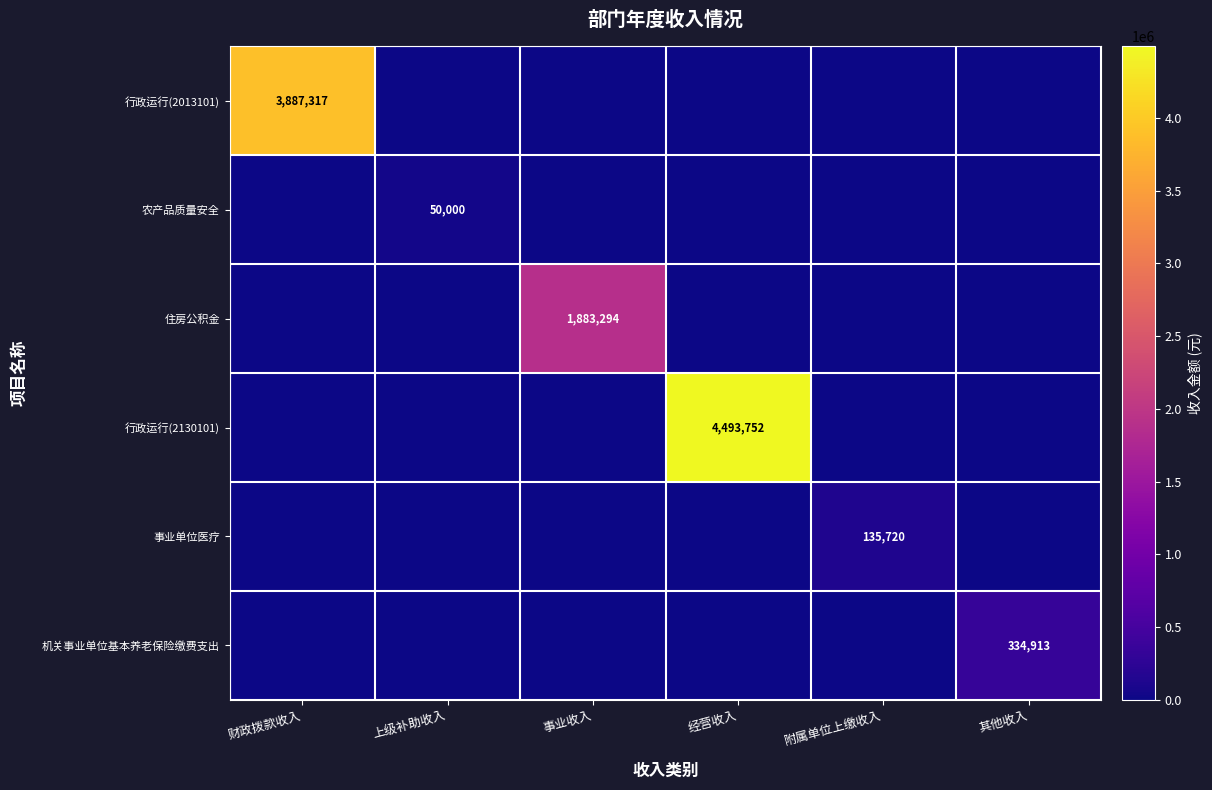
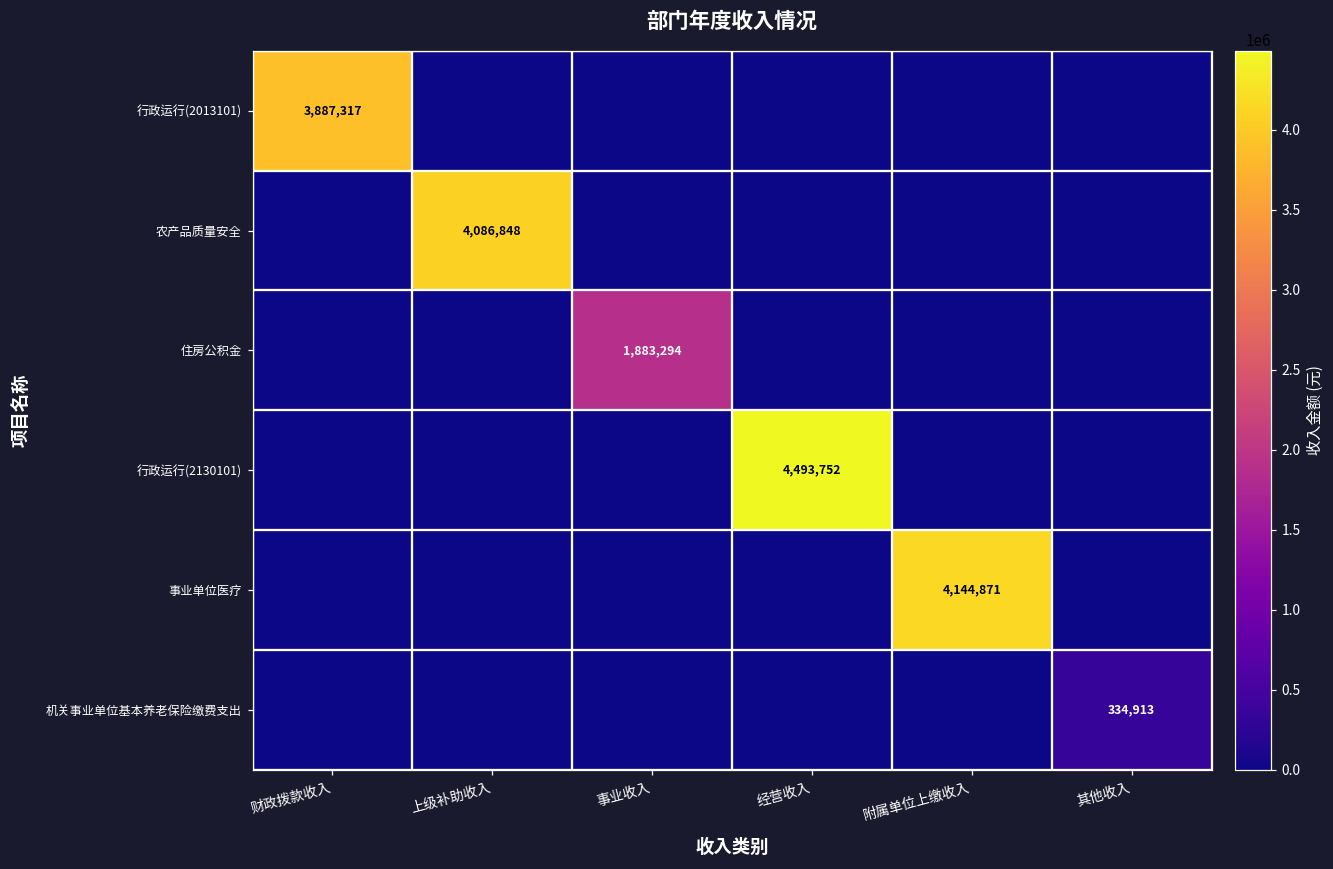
  {
    "行政运行(2013101)": {
      "财政拨款收入": "3,887,317"
    },
    "农产品质量安全": {
-     "上级补助收入": "50,000"
+     "上级补助收入": "4,086,848"
    },
    "住房公积金": {
      "事业收入": "1,883,294"
    },
    "行政运行(2130101)": {
      "经营收入": "4,493,752"
    },
    "事业单位医疗": {
-     "附属单位上缴收入": "135,720"
+     "附属单位上缴收入": "4,144,871"
    },
    "机关事业单位基本养老保险缴费支出": {
      "其他收入": "334,913"
    }
  }
